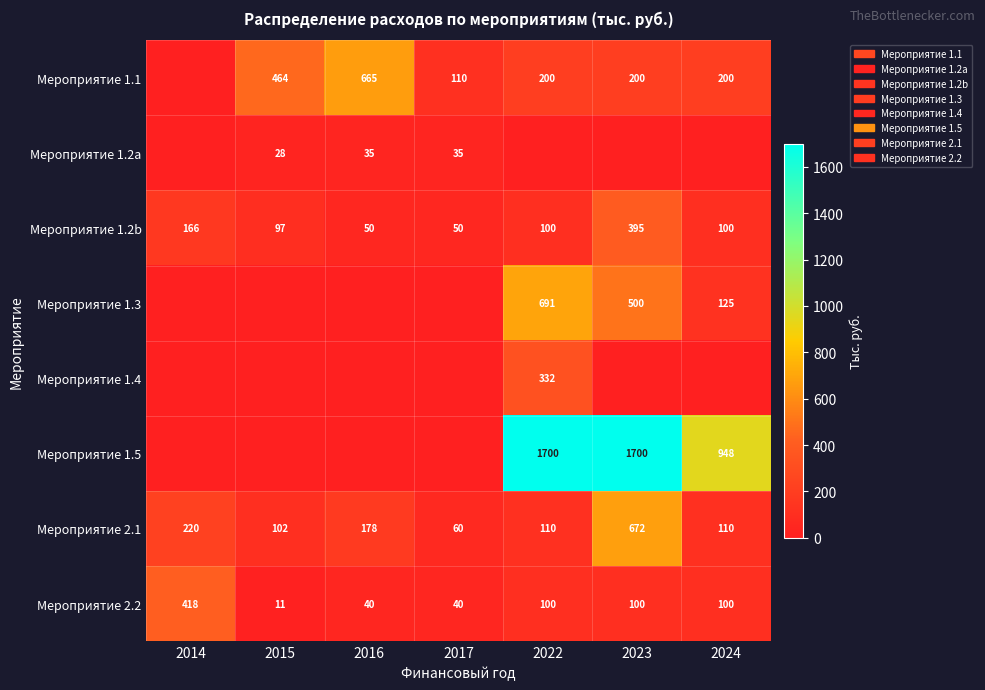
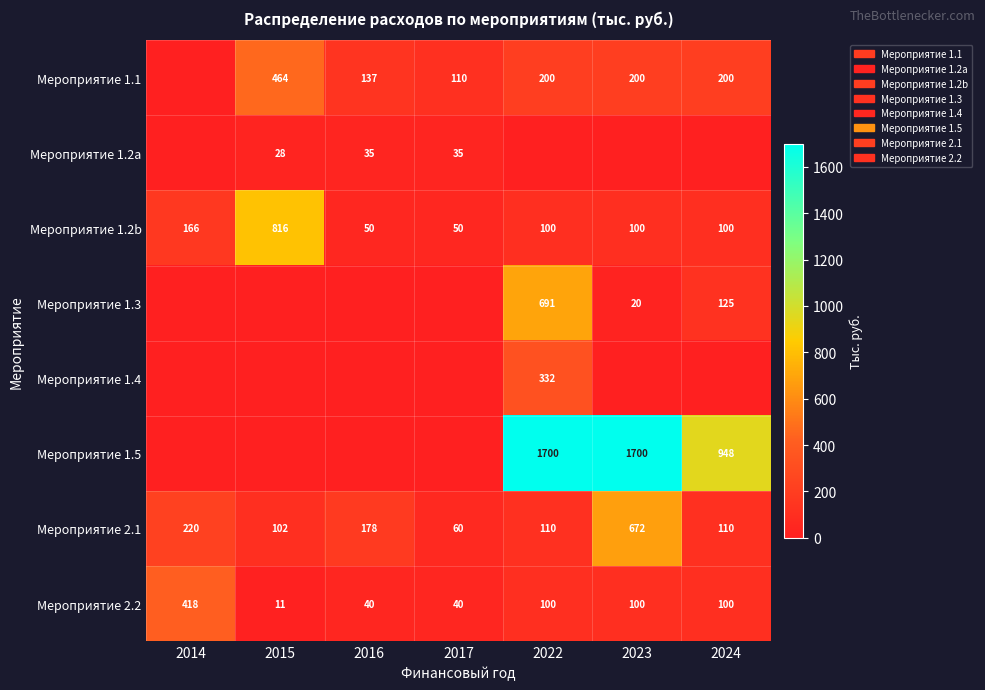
  {
    "Мероприятие 1.1": {
      "2015": 464,
-     "2016": 665,
+     "2016": 137,
      "2017": 110,
      "2022": 200,
      "2023": 200,
      "2024": 200
    },
    "Мероприятие 1.2a": {
      "2015": 28,
      "2016": 35,
      "2017": 35
    },
    "Мероприятие 1.2b": {
      "2014": 166,
-     "2015": 97,
+     "2015": 816,
      "2016": 50,
      "2017": 50,
      "2022": 100,
-     "2023": 395,
+     "2023": 100,
      "2024": 100
    },
    "Мероприятие 1.3": {
      "2022": 691,
-     "2023": 500,
+     "2023": 20,
      "2024": 125
    },
    "Мероприятие 1.4": {
      "2022": 332
    },
    "Мероприятие 1.5": {
      "2022": 1700,
      "2023": 1700,
      "2024": 948
    },
    "Мероприятие 2.1": {
      "2014": 220,
      "2015": 102,
      "2016": 178,
      "2017": 60,
      "2022": 110,
      "2023": 672,
      "2024": 110
    },
    "Мероприятие 2.2": {
      "2014": 418,
      "2015": 11,
      "2016": 40,
      "2017": 40,
      "2022": 100,
      "2023": 100,
      "2024": 100
    }
  }
